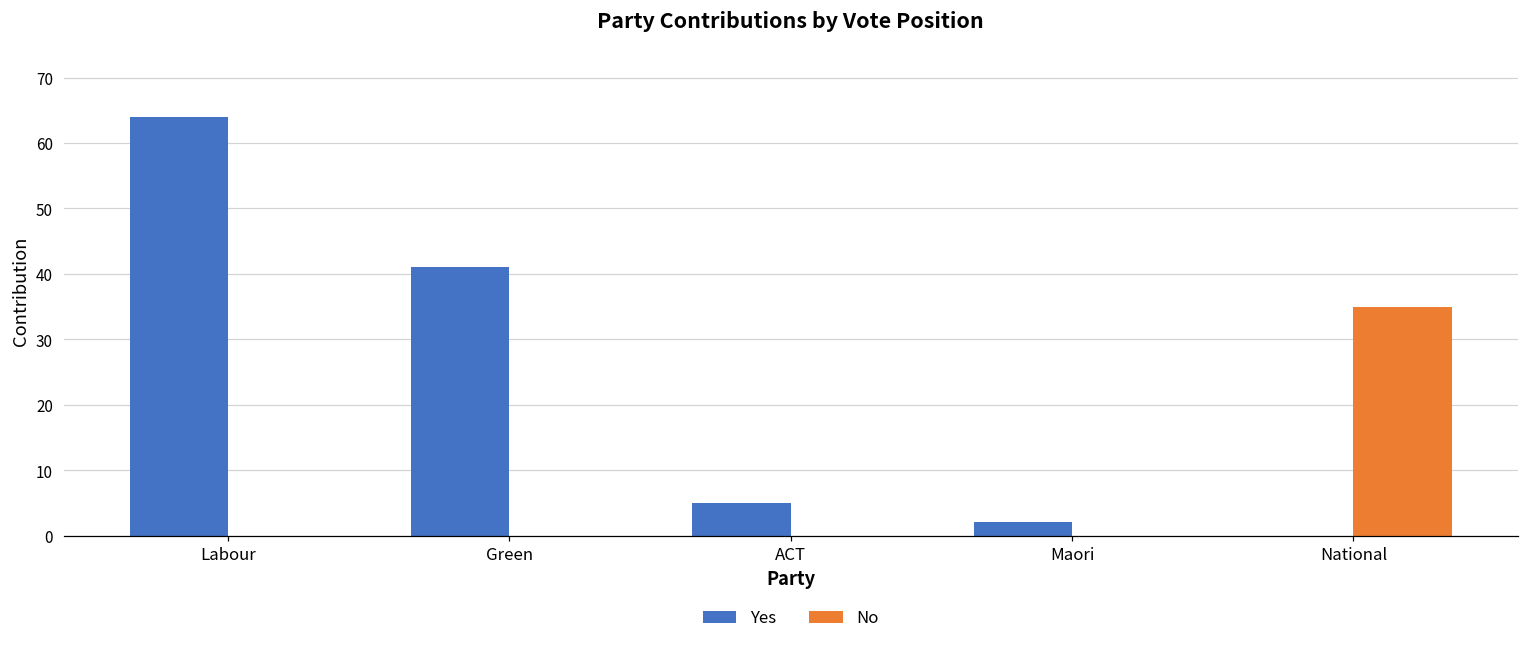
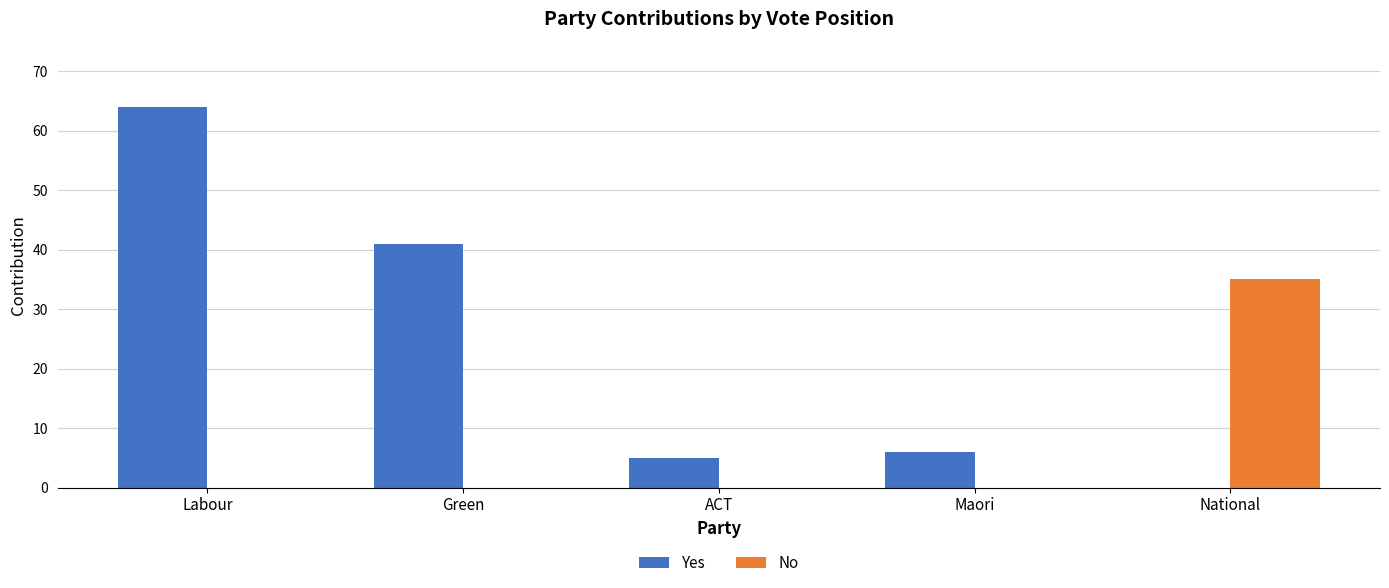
  {
    "Yes": {
      "Labour": 64,
      "Green": 41,
      "ACT": 5,
-     "Maori": 2,
+     "Maori": 6,
      "National": 0
    },
    "No": {
      "Labour": 0,
      "Green": 0,
      "ACT": 0,
      "Maori": 0,
      "National": 35
    }
  }
